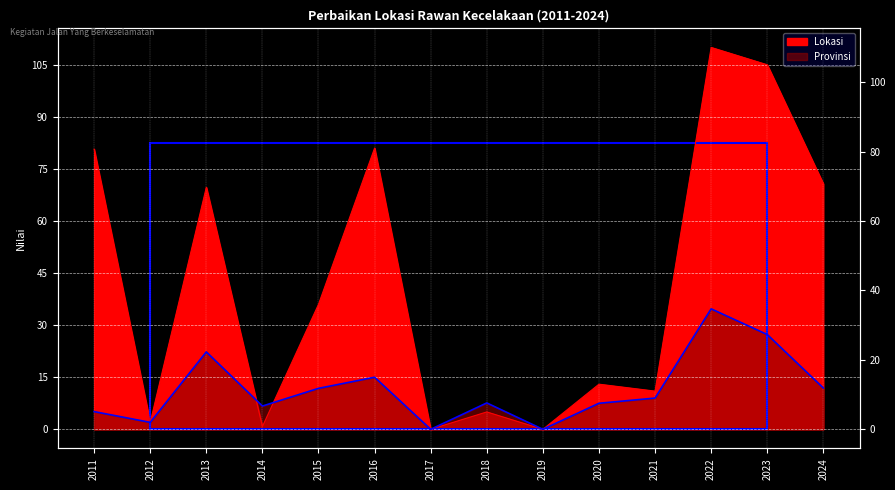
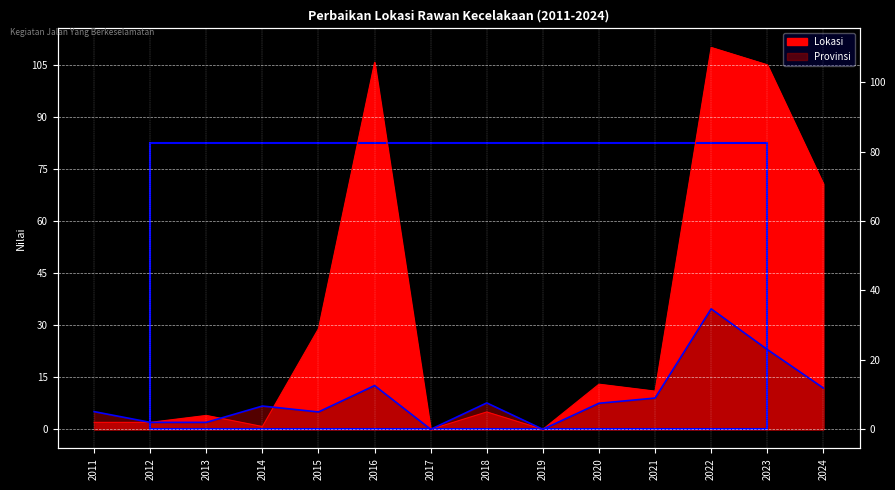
  {
    "Lokasi": {
-     "2011": 81,
-     "2013": 70,
+     "2011": 2,
+     "2013": 4,
      "2014": 1,
-     "2015": 36,
-     "2016": 81,
+     "2015": 29,
+     "2016": 106,
      "2018": 5,
      "2020": 13,
      "2021": 11,
      "2022": 110,
      "2023": 105,
      "2024": 71
    },
    "Provinsi": {
      "2011": 5,
-     "2013": 22,
+     "2013": 2,
      "2014": 7,
-     "2015": 12,
-     "2016": 15,
+     "2015": 5,
+     "2016": 13,
      "2018": 8,
      "2020": 8,
      "2021": 9,
      "2022": 35,
-     "2023": 27,
+     "2023": 23,
      "2024": 12
    }
  }
